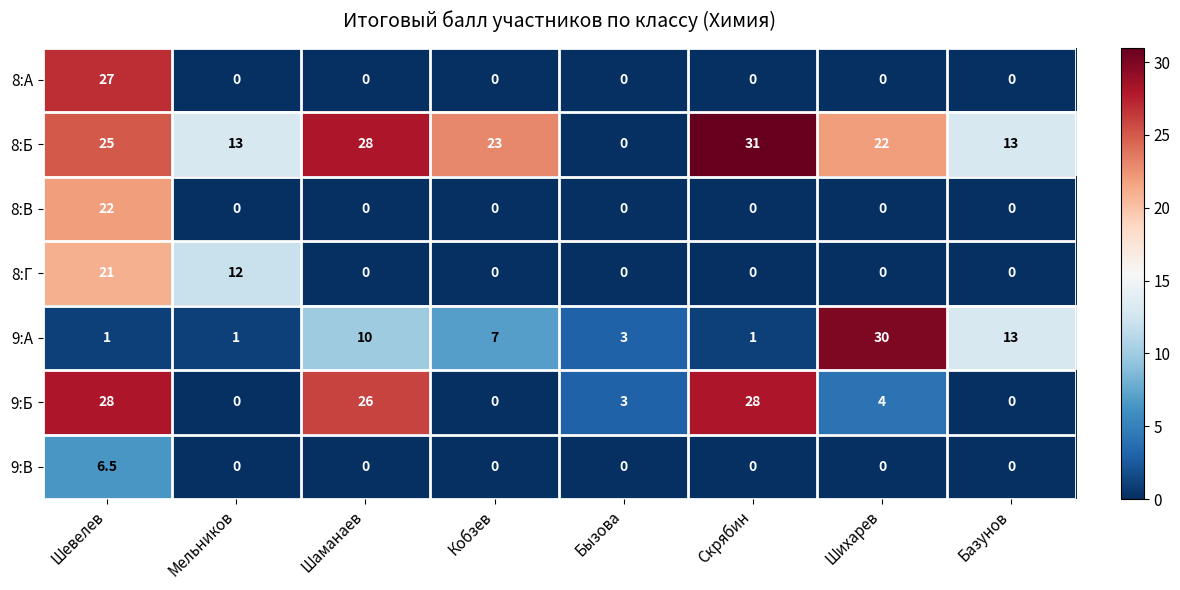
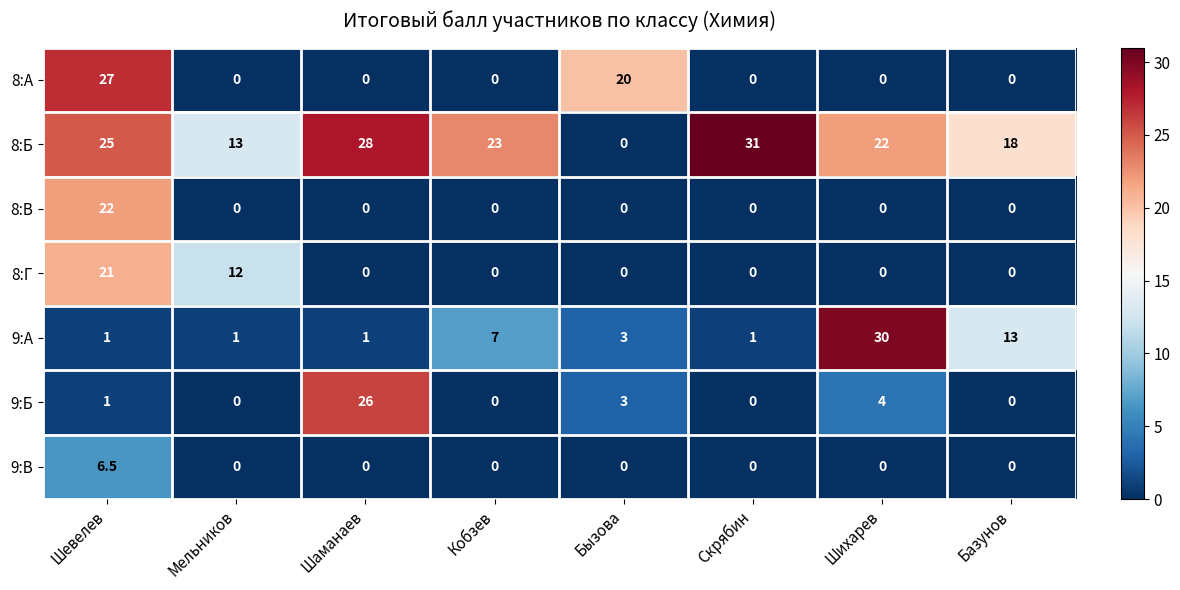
  {
    "8:А": {
      "Шевелев": 27,
      "Мельников": 0,
      "Шаманаев": 0,
      "Кобзев": 0,
-     "Бызова": 0,
+     "Бызова": 20,
      "Скрябин": 0,
      "Шихарев": 0,
      "Базунов": 0
    },
    "8:Б": {
      "Шевелев": 25,
      "Мельников": 13,
      "Шаманаев": 28,
      "Кобзев": 23,
      "Бызова": 0,
      "Скрябин": 31,
      "Шихарев": 22,
-     "Базунов": 13
+     "Базунов": 18
    },
    "8:В": {
      "Шевелев": 22,
      "Мельников": 0,
      "Шаманаев": 0,
      "Кобзев": 0,
      "Бызова": 0,
      "Скрябин": 0,
      "Шихарев": 0,
      "Базунов": 0
    },
    "8:Г": {
      "Шевелев": 21,
      "Мельников": 12,
      "Шаманаев": 0,
      "Кобзев": 0,
      "Бызова": 0,
      "Скрябин": 0,
      "Шихарев": 0,
      "Базунов": 0
    },
    "9:А": {
      "Шевелев": 1,
      "Мельников": 1,
-     "Шаманаев": 10,
+     "Шаманаев": 1,
      "Кобзев": 7,
      "Бызова": 3,
      "Скрябин": 1,
      "Шихарев": 30,
      "Базунов": 13
    },
    "9:Б": {
-     "Шевелев": 28,
+     "Шевелев": 1,
      "Мельников": 0,
      "Шаманаев": 26,
      "Кобзев": 0,
      "Бызова": 3,
-     "Скрябин": 28,
+     "Скрябин": 0,
      "Шихарев": 4,
      "Базунов": 0
    },
    "9:В": {
      "Шевелев": 6.5,
      "Мельников": 0,
      "Шаманаев": 0,
      "Кобзев": 0,
      "Бызова": 0,
      "Скрябин": 0,
      "Шихарев": 0,
      "Базунов": 0
    }
  }
